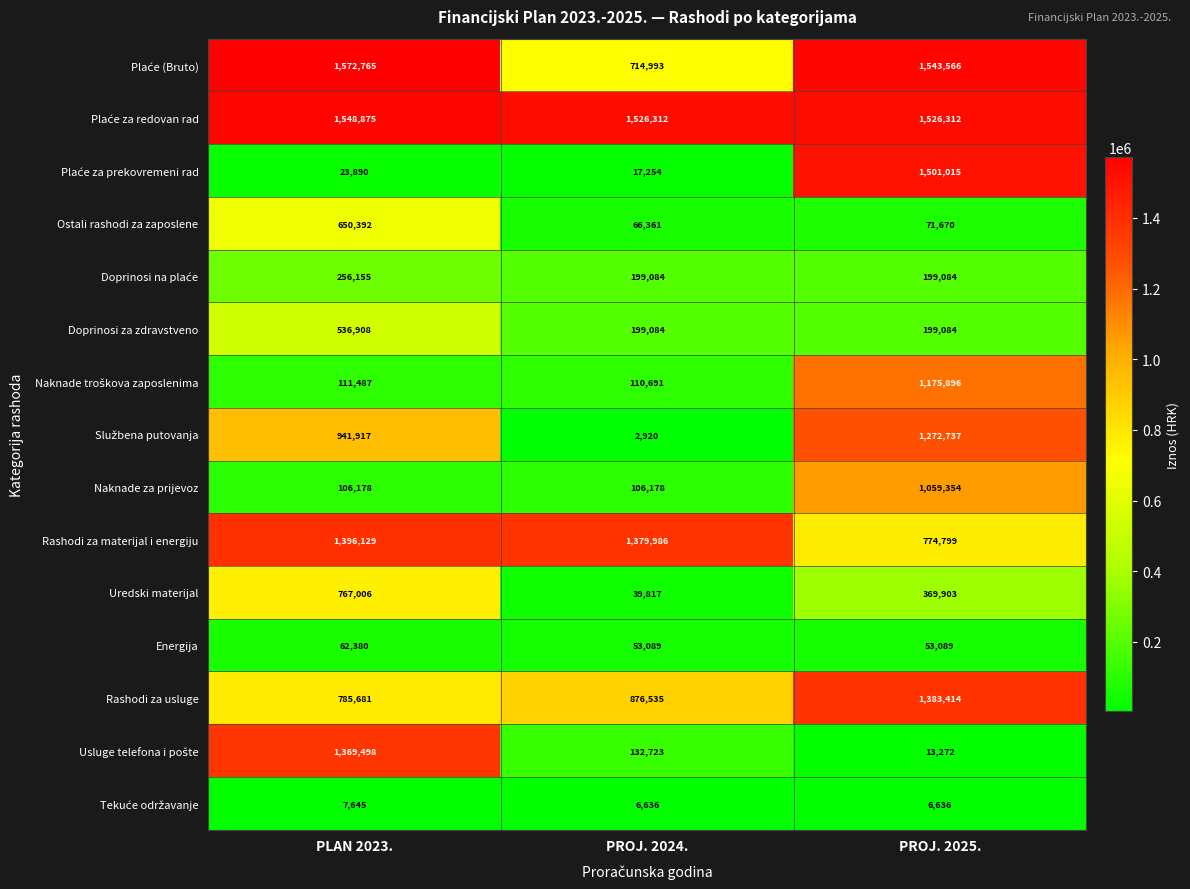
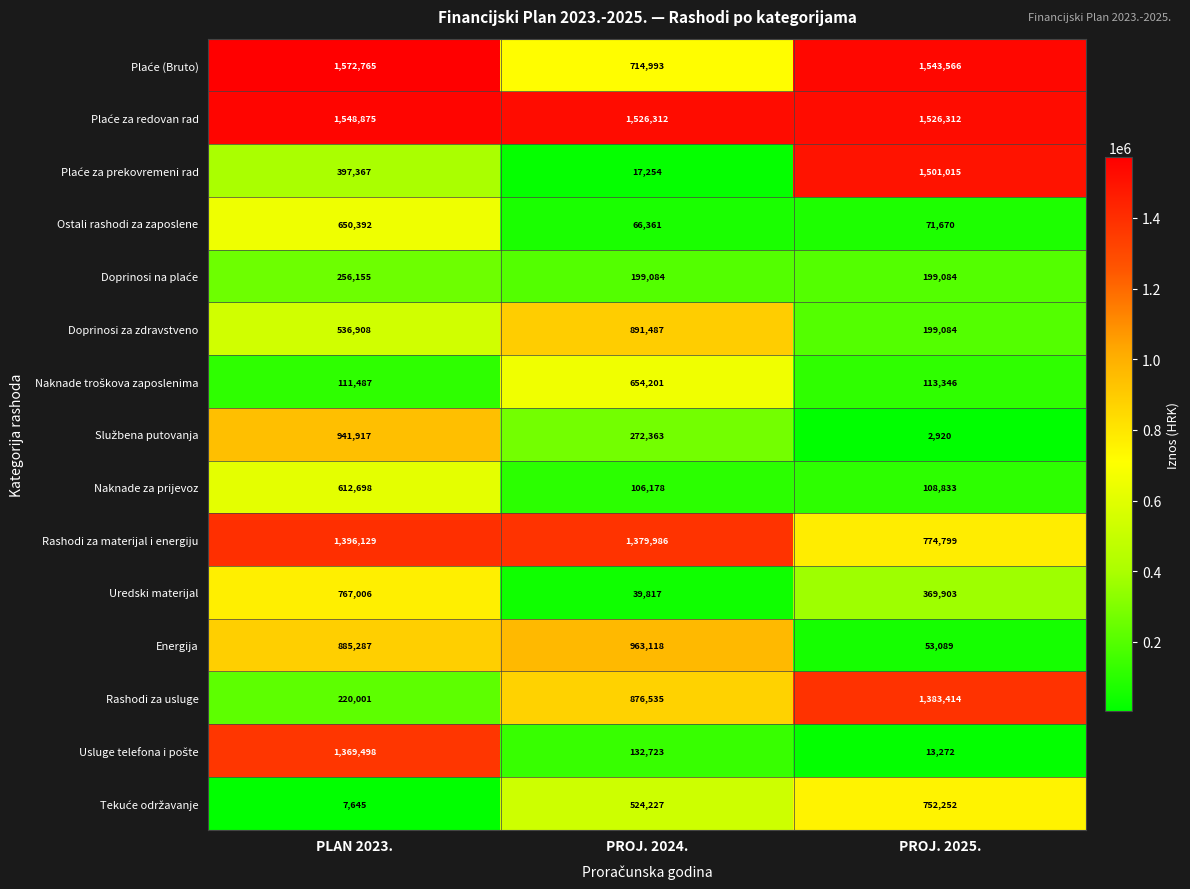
  {
    "Plaće (Bruto)": {
      "PLAN 2023.": "1,572,765",
      "PROJ. 2024.": "714,993",
      "PROJ. 2025.": "1,543,566"
    },
    "Plaće za redovan rad": {
      "PLAN 2023.": "1,548,875",
      "PROJ. 2024.": "1,526,312",
      "PROJ. 2025.": "1,526,312"
    },
    "Plaće za prekovremeni rad": {
-     "PLAN 2023.": "23,890",
+     "PLAN 2023.": "397,367",
      "PROJ. 2024.": "17,254",
      "PROJ. 2025.": "1,501,015"
    },
    "Ostali rashodi za zaposlene": {
      "PLAN 2023.": "650,392",
      "PROJ. 2024.": "66,361",
      "PROJ. 2025.": "71,670"
    },
    "Doprinosi na plaće": {
      "PLAN 2023.": "256,155",
      "PROJ. 2024.": "199,084",
      "PROJ. 2025.": "199,084"
    },
    "Doprinosi za zdravstveno": {
      "PLAN 2023.": "536,908",
-     "PROJ. 2024.": "199,084",
+     "PROJ. 2024.": "891,487",
      "PROJ. 2025.": "199,084"
    },
    "Naknade troškova zaposlenima": {
      "PLAN 2023.": "111,487",
-     "PROJ. 2024.": "110,691",
-     "PROJ. 2025.": "1,175,896"
+     "PROJ. 2024.": "654,201",
+     "PROJ. 2025.": "113,346"
    },
    "Službena putovanja": {
      "PLAN 2023.": "941,917",
-     "PROJ. 2024.": "2,920",
-     "PROJ. 2025.": "1,272,737"
+     "PROJ. 2024.": "272,363",
+     "PROJ. 2025.": "2,920"
    },
    "Naknade za prijevoz": {
-     "PLAN 2023.": "106,178",
+     "PLAN 2023.": "612,698",
      "PROJ. 2024.": "106,178",
-     "PROJ. 2025.": "1,059,354"
+     "PROJ. 2025.": "108,833"
    },
    "Rashodi za materijal i energiju": {
      "PLAN 2023.": "1,396,129",
      "PROJ. 2024.": "1,379,986",
      "PROJ. 2025.": "774,799"
    },
    "Uredski materijal": {
      "PLAN 2023.": "767,006",
      "PROJ. 2024.": "39,817",
      "PROJ. 2025.": "369,903"
    },
    "Energija": {
-     "PLAN 2023.": "62,380",
-     "PROJ. 2024.": "53,089",
+     "PLAN 2023.": "885,287",
+     "PROJ. 2024.": "963,118",
      "PROJ. 2025.": "53,089"
    },
    "Rashodi za usluge": {
-     "PLAN 2023.": "785,681",
+     "PLAN 2023.": "220,001",
      "PROJ. 2024.": "876,535",
      "PROJ. 2025.": "1,383,414"
    },
    "Usluge telefona i pošte": {
      "PLAN 2023.": "1,369,498",
      "PROJ. 2024.": "132,723",
      "PROJ. 2025.": "13,272"
    },
    "Tekuće održavanje": {
      "PLAN 2023.": "7,645",
-     "PROJ. 2024.": "6,636",
-     "PROJ. 2025.": "6,636"
+     "PROJ. 2024.": "524,227",
+     "PROJ. 2025.": "752,252"
    }
  }
